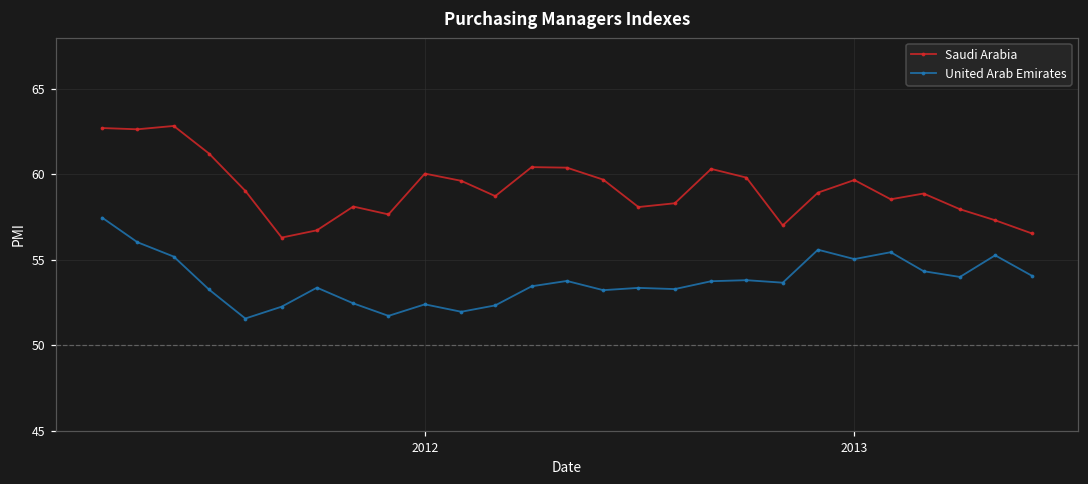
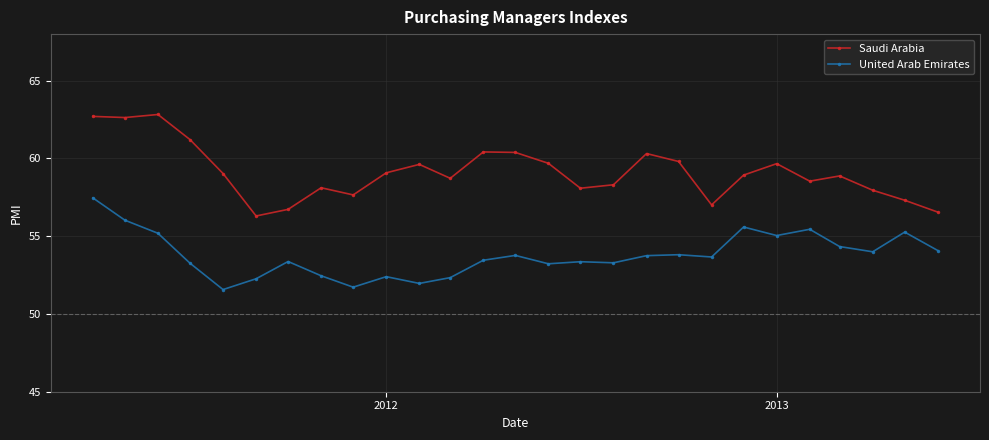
  {
    "Saudi Arabia": {
-     "2012": 60.0,
+     "2012": 59.1,
      "2013": 59.7
    },
    "United Arab Emirates": {
      "2012": 52.4,
      "2013": 55.0
    }
  }
